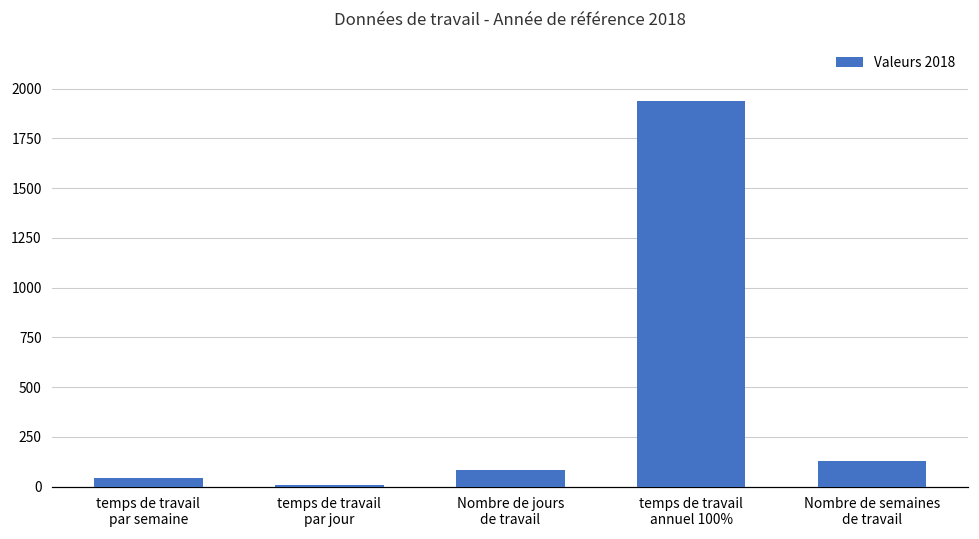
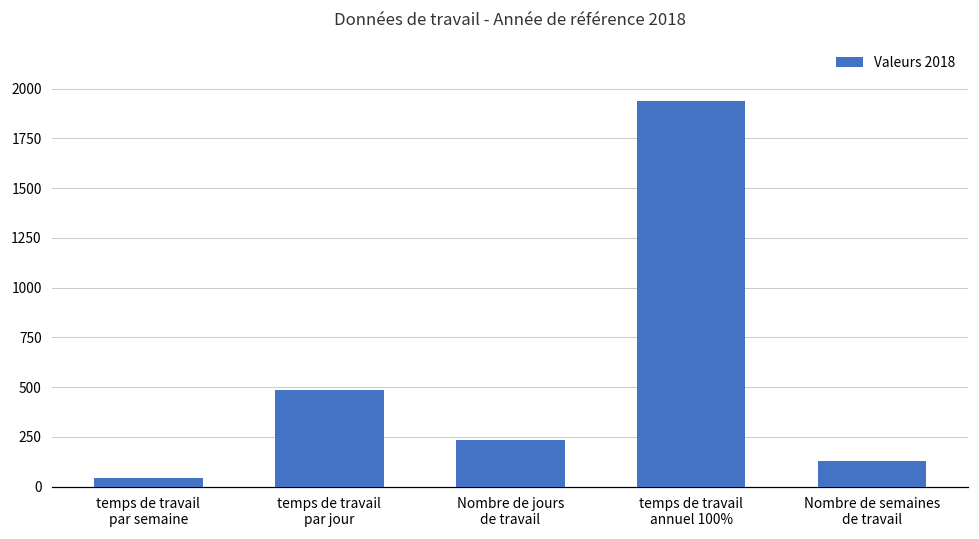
  {
    "temps de travail par semaine": 40,
-   "temps de travail par jour": 10,
-   "Nombre de jours de travail": 90,
+   "temps de travail par jour": 490,
+   "Nombre de jours de travail": 240,
    "temps de travail annuel 100%": 1940,
    "Nombre de semaines de travail": 130
  }
